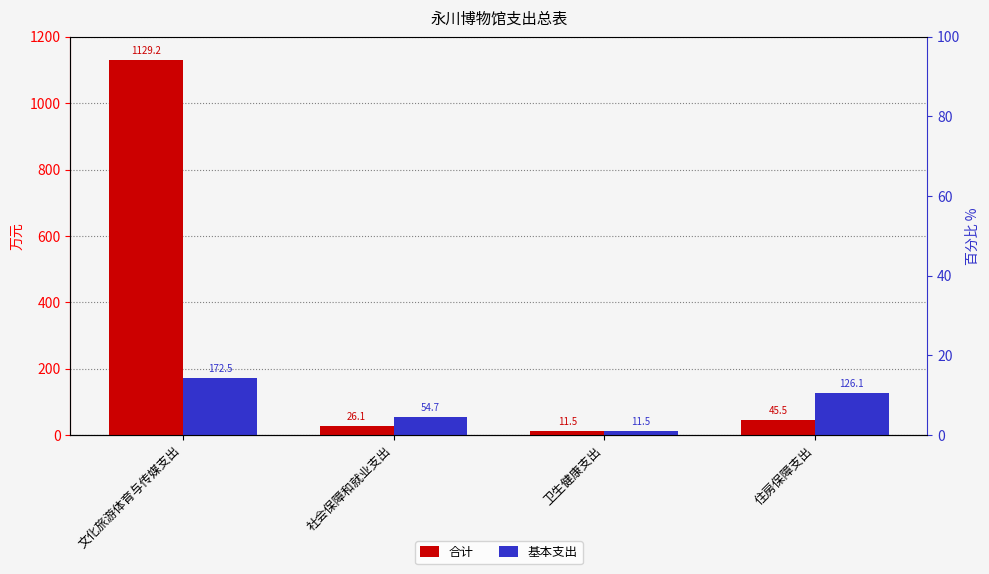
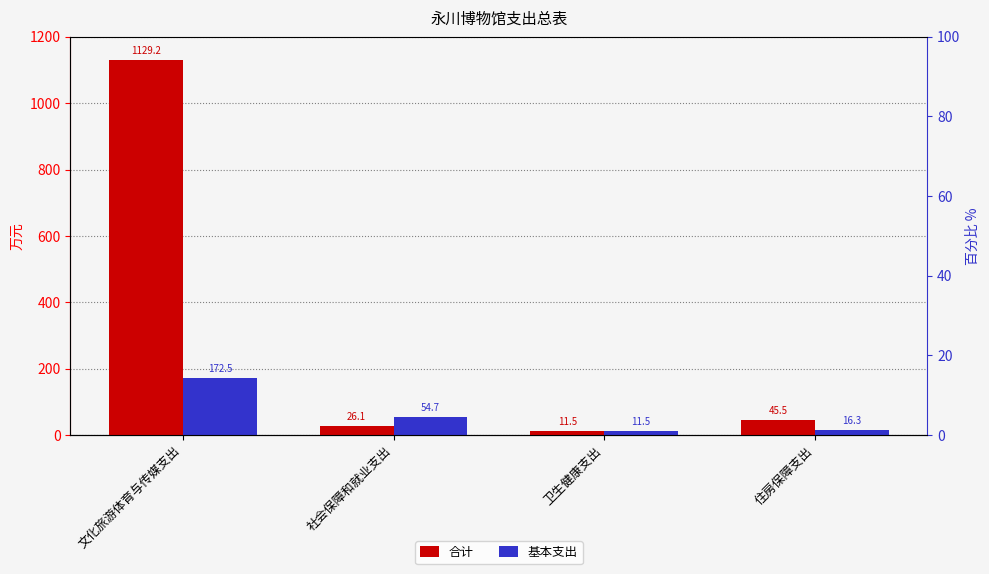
  {
    "合计": {
      "文化旅游体育与传媒支出": 1129.2,
      "社会保障和就业支出": 26.1,
      "卫生健康支出": 11.5,
      "住房保障支出": 45.5
    },
    "基本支出": {
      "文化旅游体育与传媒支出": 172.5,
      "社会保障和就业支出": 54.7,
      "卫生健康支出": 11.5,
-     "住房保障支出": 126.1
+     "住房保障支出": 16.3
    }
  }
